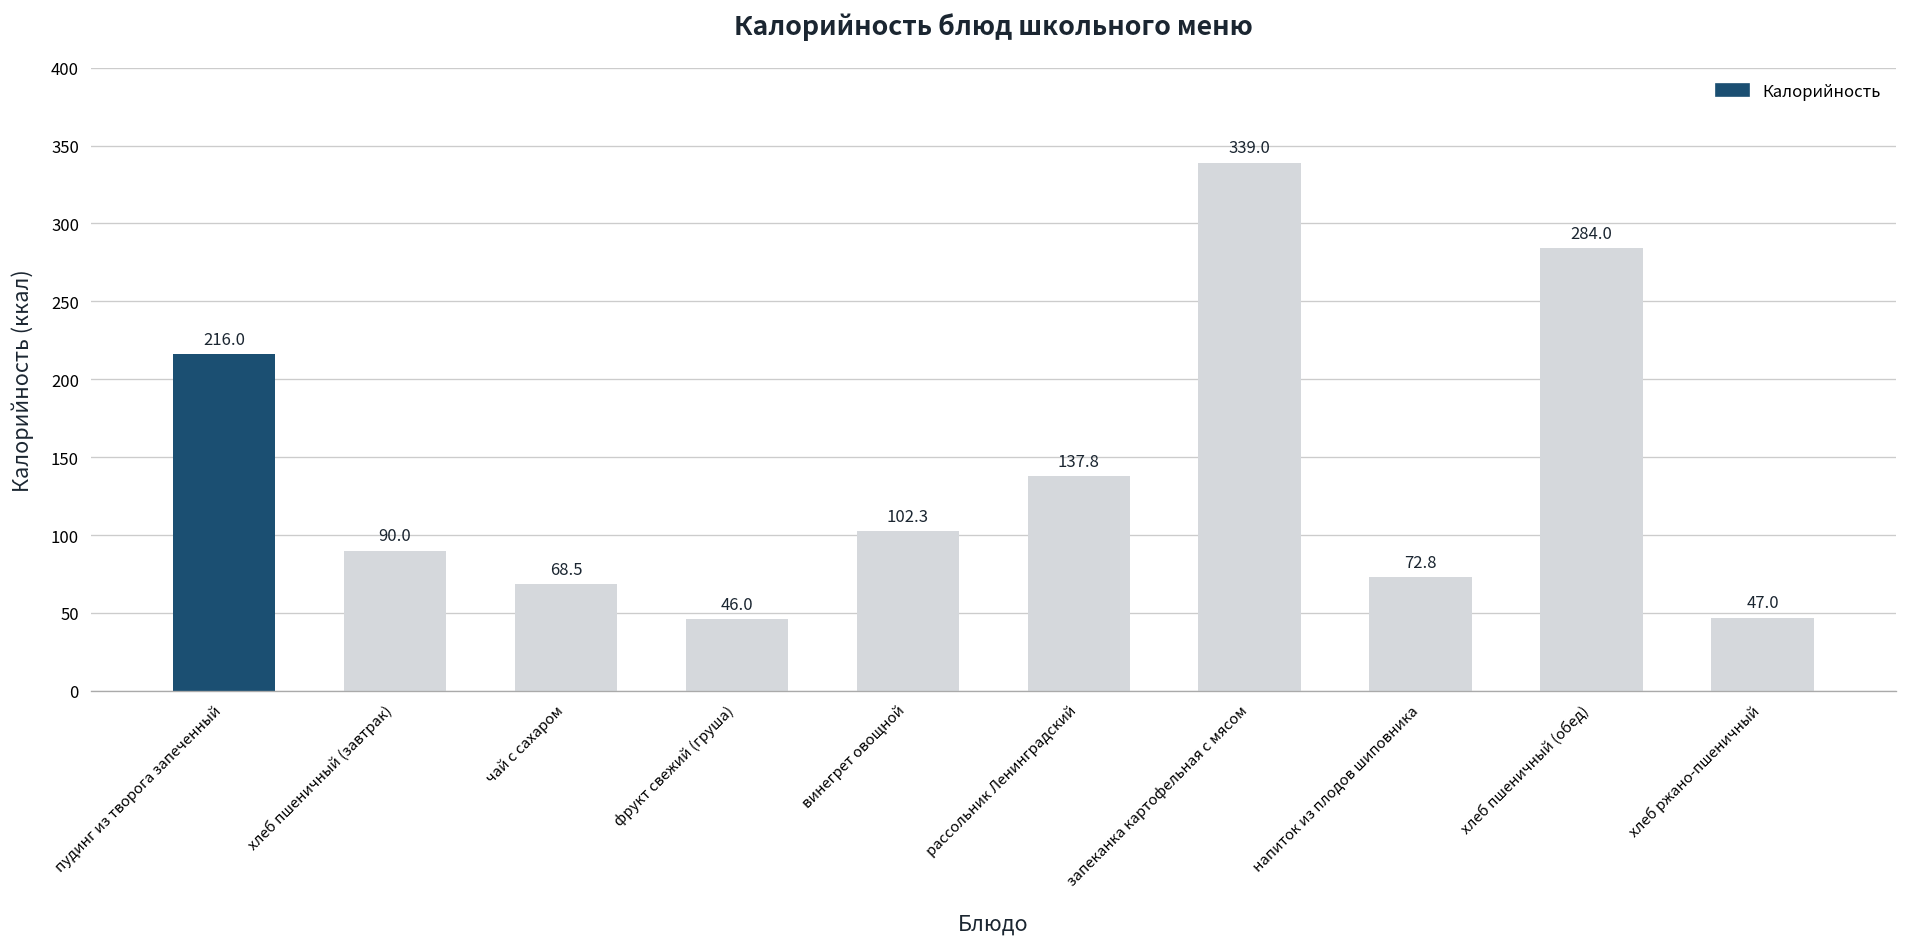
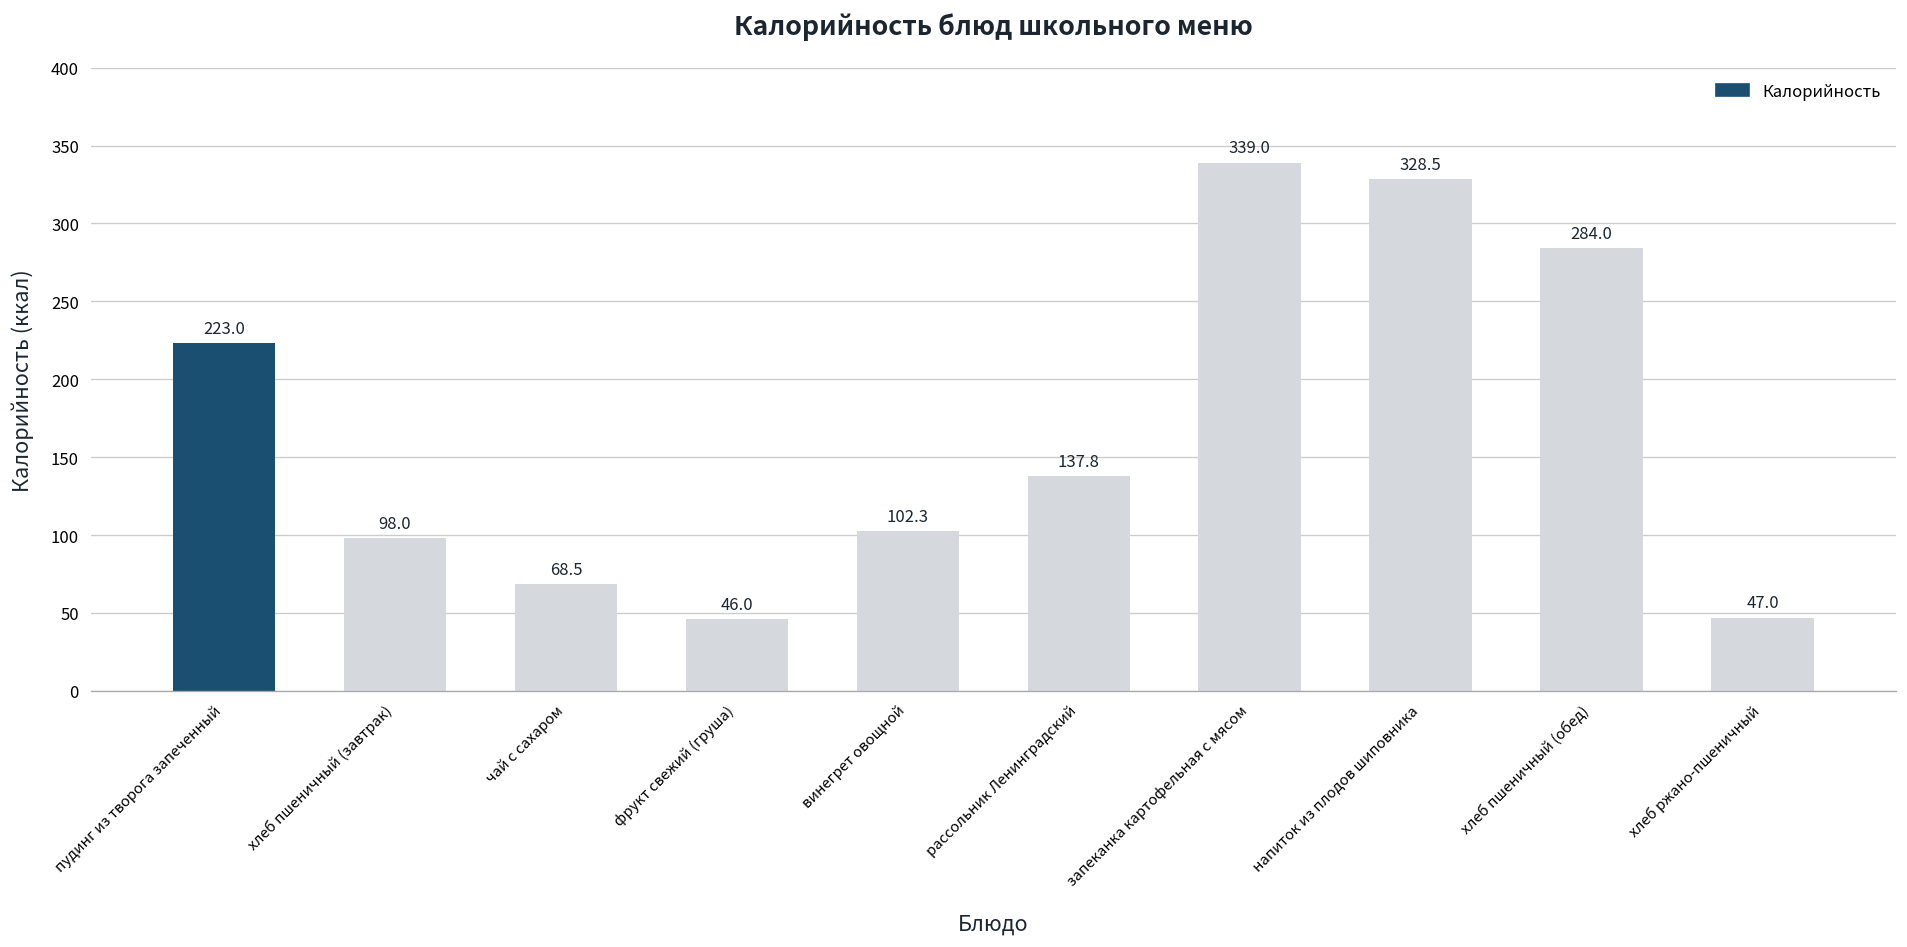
  {
-   "пудинг из творога запеченный": 216.0,
-   "хлеб пшеничный (завтрак)": 90.0,
+   "пудинг из творога запеченный": 223.0,
+   "хлеб пшеничный (завтрак)": 98.0,
    "чай с сахаром": 68.5,
    "фрукт свежий (груша)": 46.0,
    "винегрет овощной": 102.3,
    "рассольник Ленинградский": 137.8,
    "запеканка картофельная с мясом": 339.0,
-   "напиток из плодов шиповника": 72.8,
+   "напиток из плодов шиповника": 328.5,
    "хлеб пшеничный (обед)": 284.0,
    "хлеб ржано-пшеничный": 47.0
  }
